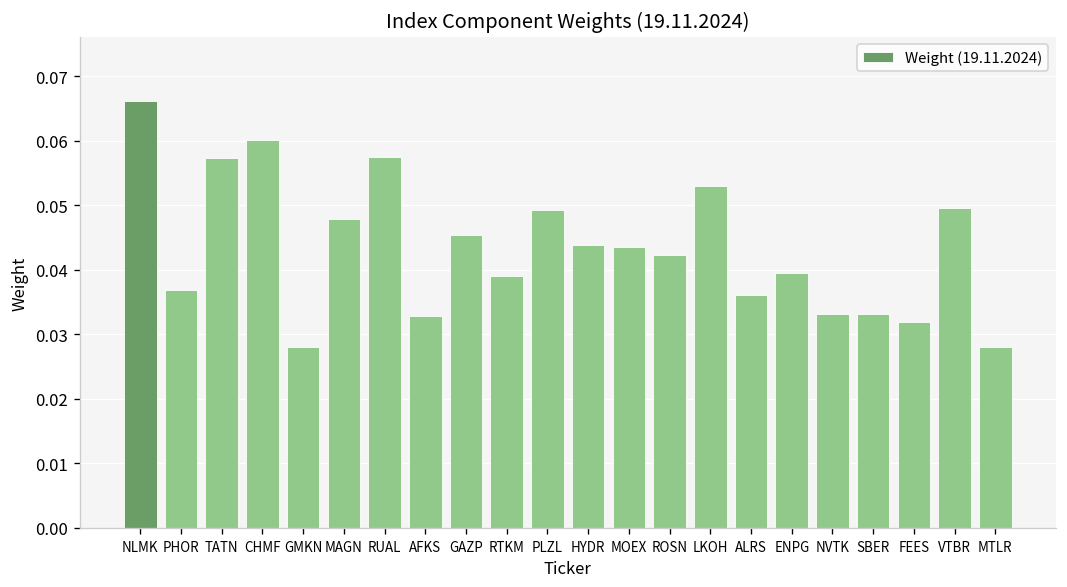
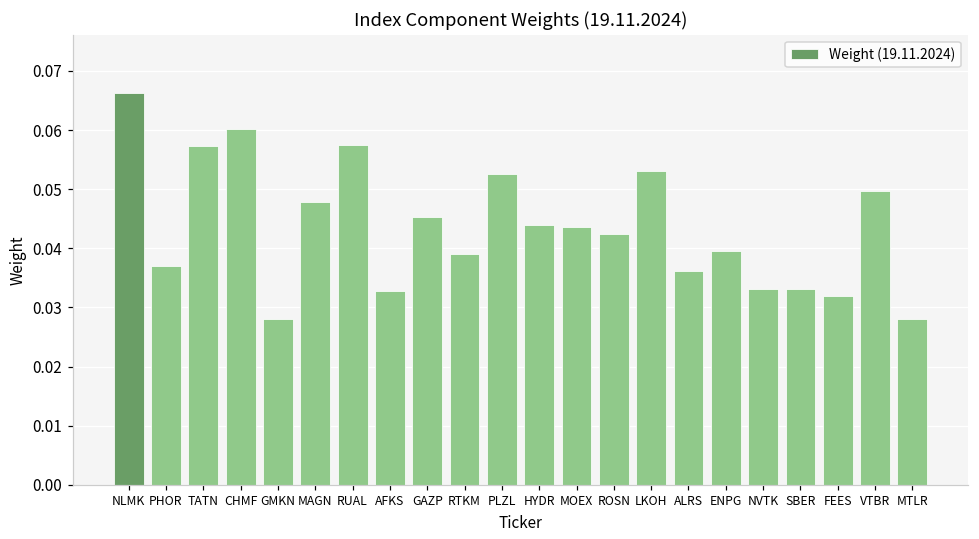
  {
    "NLMK": 0.066,
    "PHOR": 0.037,
    "TATN": 0.057,
    "CHMF": 0.060,
    "GMKN": 0.028,
    "MAGN": 0.048,
    "RUAL": 0.057,
    "AFKS": 0.033,
    "GAZP": 0.045,
    "RTKM": 0.039,
-   "PLZL": 0.049,
+   "PLZL": 0.053,
    "HYDR": 0.044,
    "MOEX": 0.044,
    "ROSN": 0.042,
    "LKOH": 0.053,
    "ALRS": 0.036,
    "ENPG": 0.040,
    "NVTK": 0.033,
    "SBER": 0.033,
    "FEES": 0.032,
    "VTBR": 0.050,
    "MTLR": 0.028
  }
